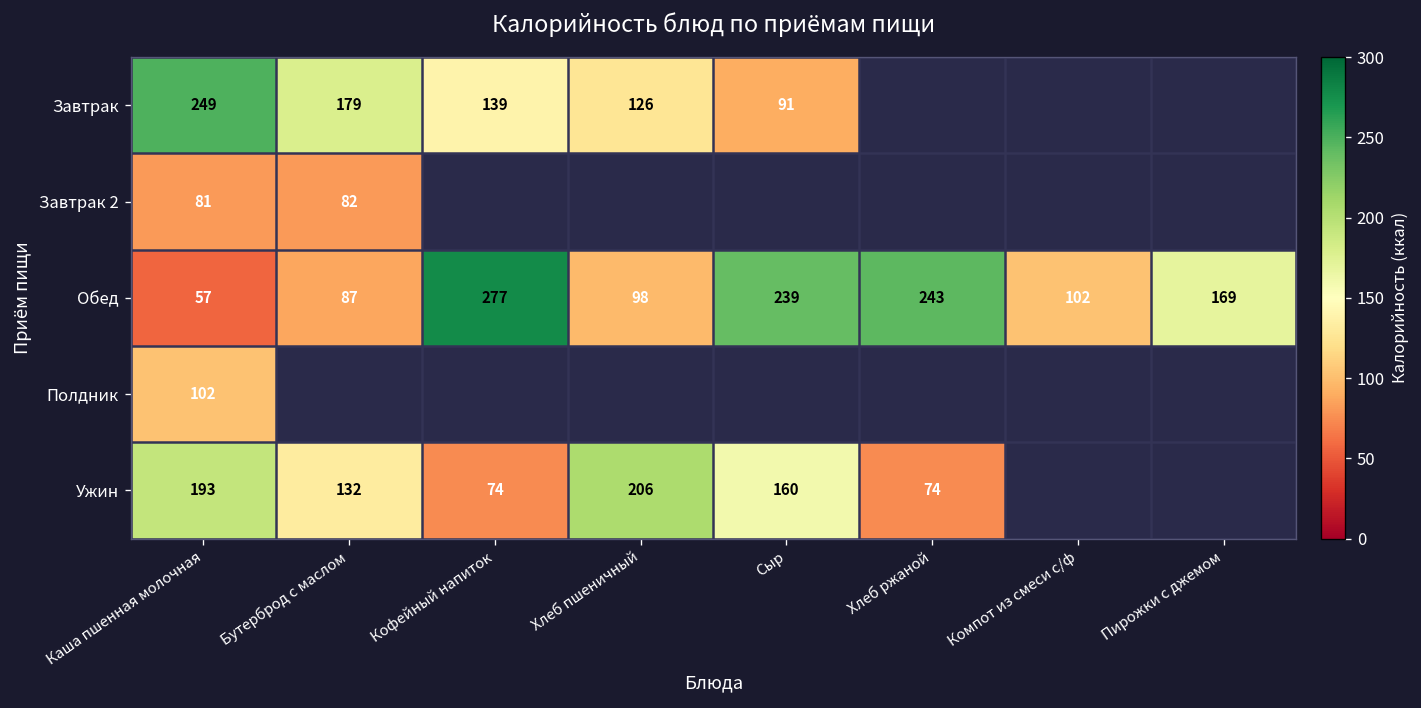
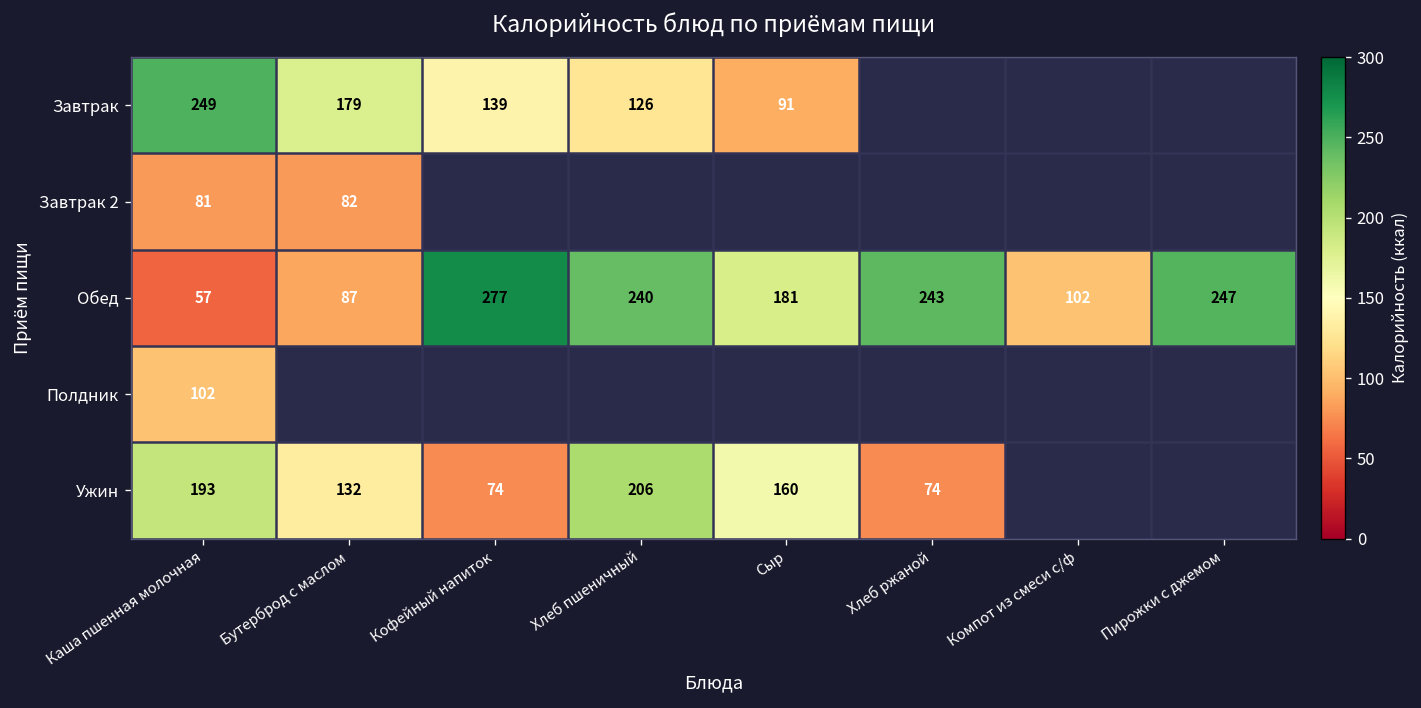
  {
    "Завтрак": {
      "Каша пшенная молочная": 249,
      "Бутерброд с маслом": 179,
      "Кофейный напиток": 139,
      "Хлеб пшеничный": 126,
      "Сыр": 91
    },
    "Завтрак 2": {
      "Каша пшенная молочная": 81,
      "Бутерброд с маслом": 82
    },
    "Обед": {
      "Каша пшенная молочная": 57,
      "Бутерброд с маслом": 87,
      "Кофейный напиток": 277,
-     "Хлеб пшеничный": 98,
-     "Сыр": 239,
+     "Хлеб пшеничный": 240,
+     "Сыр": 181,
      "Хлеб ржаной": 243,
      "Компот из смеси с/ф": 102,
-     "Пирожки с джемом": 169
+     "Пирожки с джемом": 247
    },
    "Полдник": {
      "Каша пшенная молочная": 102
    },
    "Ужин": {
      "Каша пшенная молочная": 193,
      "Бутерброд с маслом": 132,
      "Кофейный напиток": 74,
      "Хлеб пшеничный": 206,
      "Сыр": 160,
      "Хлеб ржаной": 74
    }
  }
